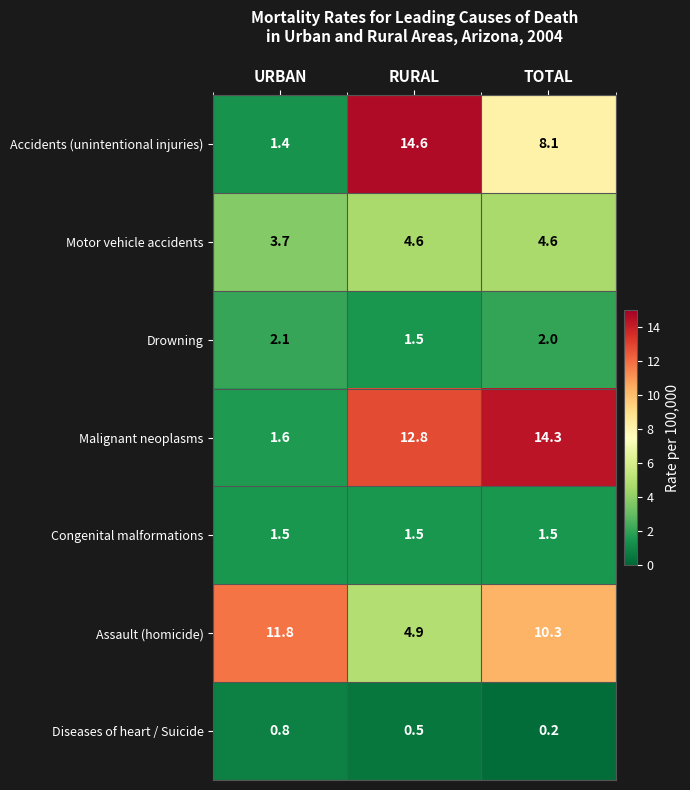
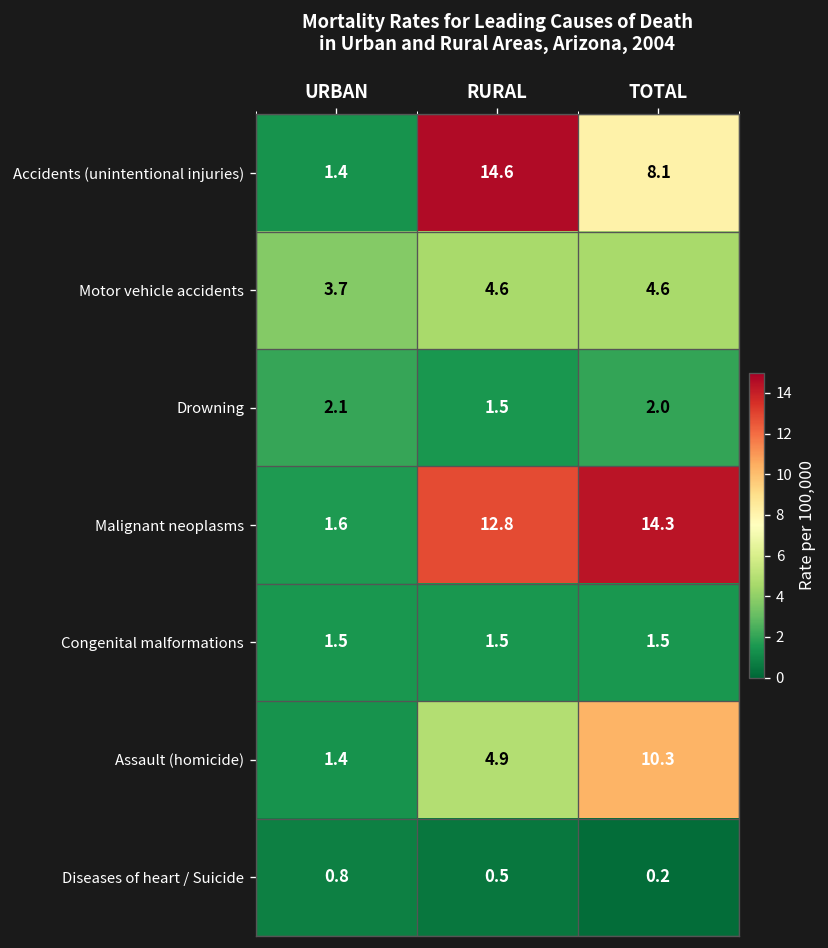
  {
    "Accidents (unintentional injuries)": {
      "URBAN": 1.4,
      "RURAL": 14.6,
      "TOTAL": 8.1
    },
    "Motor vehicle accidents": {
      "URBAN": 3.7,
      "RURAL": 4.6,
      "TOTAL": 4.6
    },
    "Drowning": {
      "URBAN": 2.1,
      "RURAL": 1.5,
      "TOTAL": 2.0
    },
    "Malignant neoplasms": {
      "URBAN": 1.6,
      "RURAL": 12.8,
      "TOTAL": 14.3
    },
    "Congenital malformations": {
      "URBAN": 1.5,
      "RURAL": 1.5,
      "TOTAL": 1.5
    },
    "Assault (homicide)": {
-     "URBAN": 11.8,
+     "URBAN": 1.4,
      "RURAL": 4.9,
      "TOTAL": 10.3
    },
    "Diseases of heart / Suicide": {
      "URBAN": 0.8,
      "RURAL": 0.5,
      "TOTAL": 0.2
    }
  }
